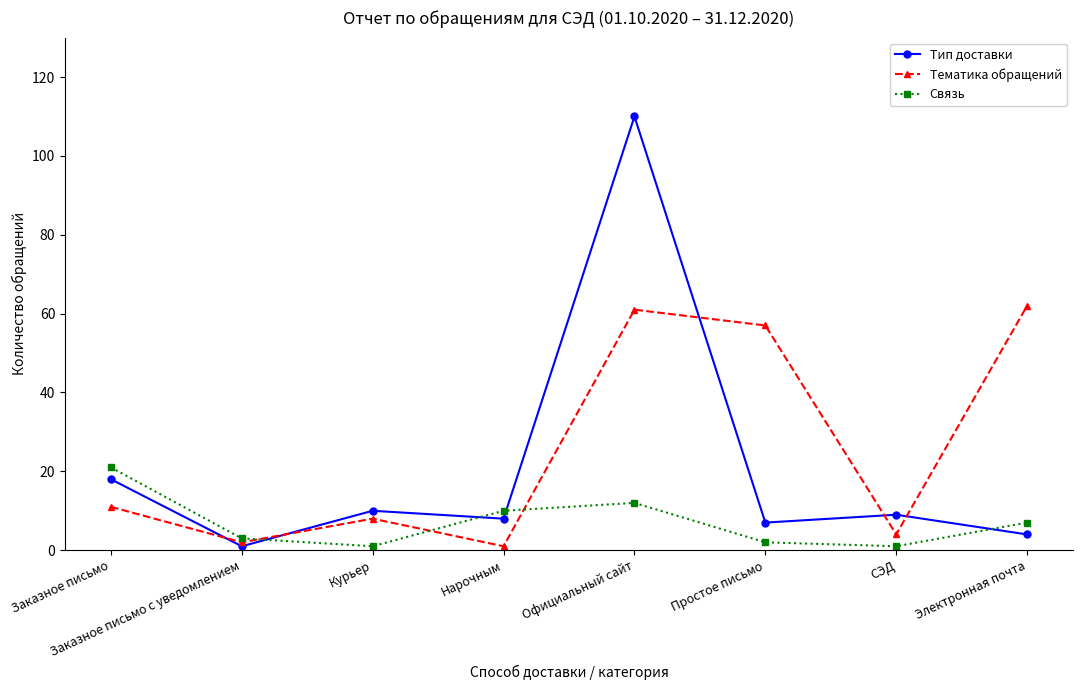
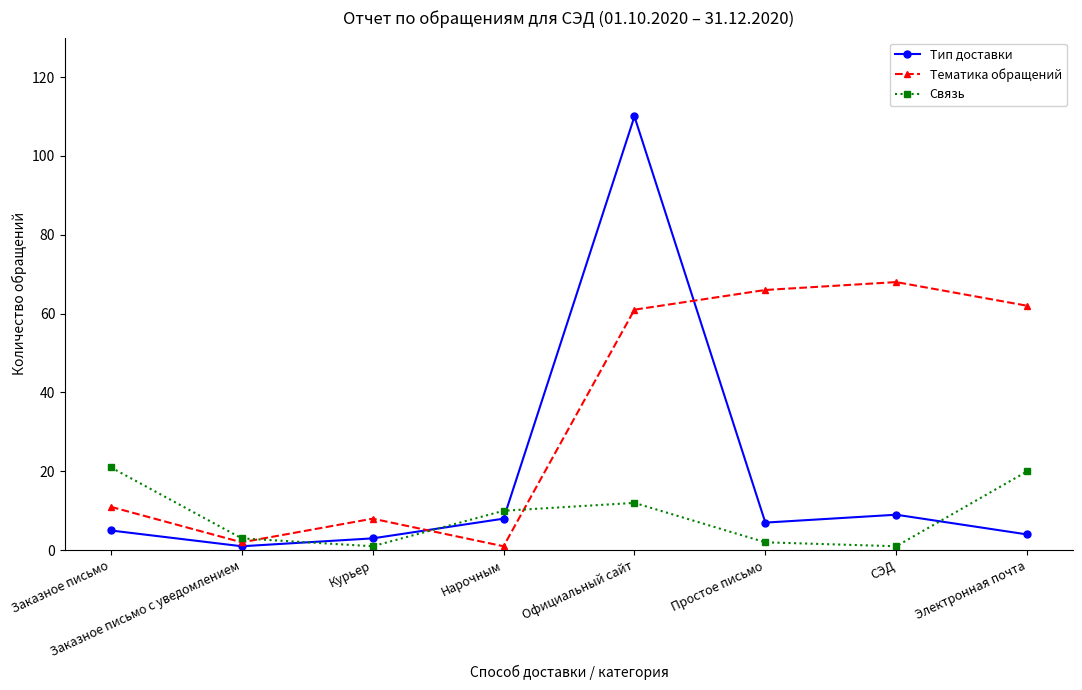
  {
    "Тип доставки": {
-     "Заказное письмо": 18,
+     "Заказное письмо": 5,
      "Заказное письмо с уведомлением": 1,
-     "Курьер": 10,
+     "Курьер": 3,
      "Нарочным": 8,
      "Официальный сайт": 110,
      "Простое письмо": 7,
      "СЭД": 9,
      "Электронная почта": 4
    },
    "Тематика обращений": {
      "Заказное письмо": 11,
      "Заказное письмо с уведомлением": 2,
      "Курьер": 8,
      "Нарочным": 1,
      "Официальный сайт": 61,
-     "Простое письмо": 57,
-     "СЭД": 4,
+     "Простое письмо": 66,
+     "СЭД": 68,
      "Электронная почта": 62
    },
    "Связь": {
      "Заказное письмо": 21,
      "Заказное письмо с уведомлением": 3,
      "Курьер": 1,
      "Нарочным": 10,
      "Официальный сайт": 12,
      "Простое письмо": 2,
      "СЭД": 1,
-     "Электронная почта": 7
+     "Электронная почта": 20
    }
  }
